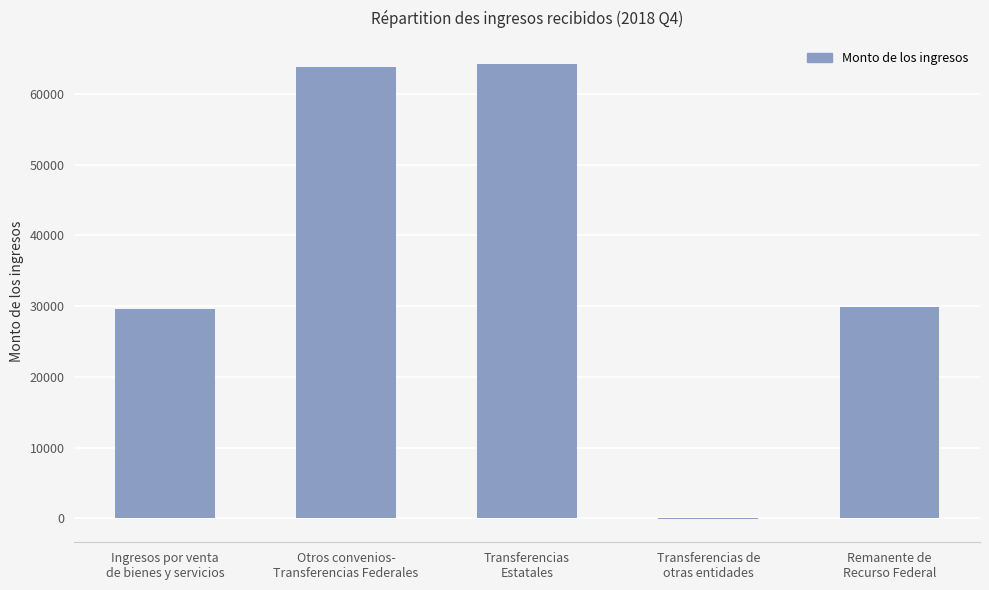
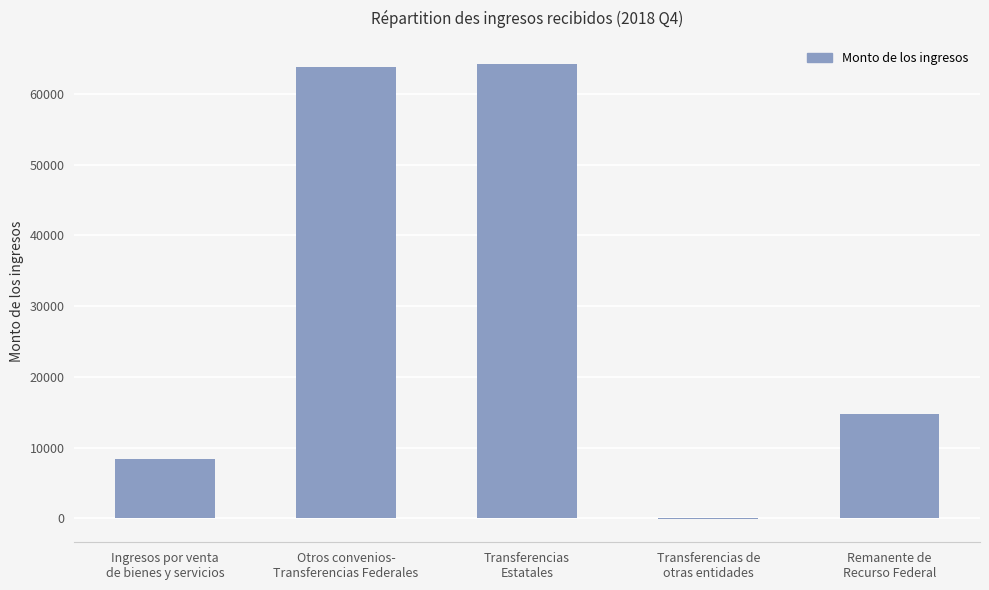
  {
-   "Ingresos por venta de bienes y servicios": 30000,
+   "Ingresos por venta de bienes y servicios": 8000,
    "Otros convenios- Transferencias Federales": 64000,
    "Transferencias Estatales": 64000,
-   "Remanente de Recurso Federal": 30000
+   "Remanente de Recurso Federal": 15000
  }
